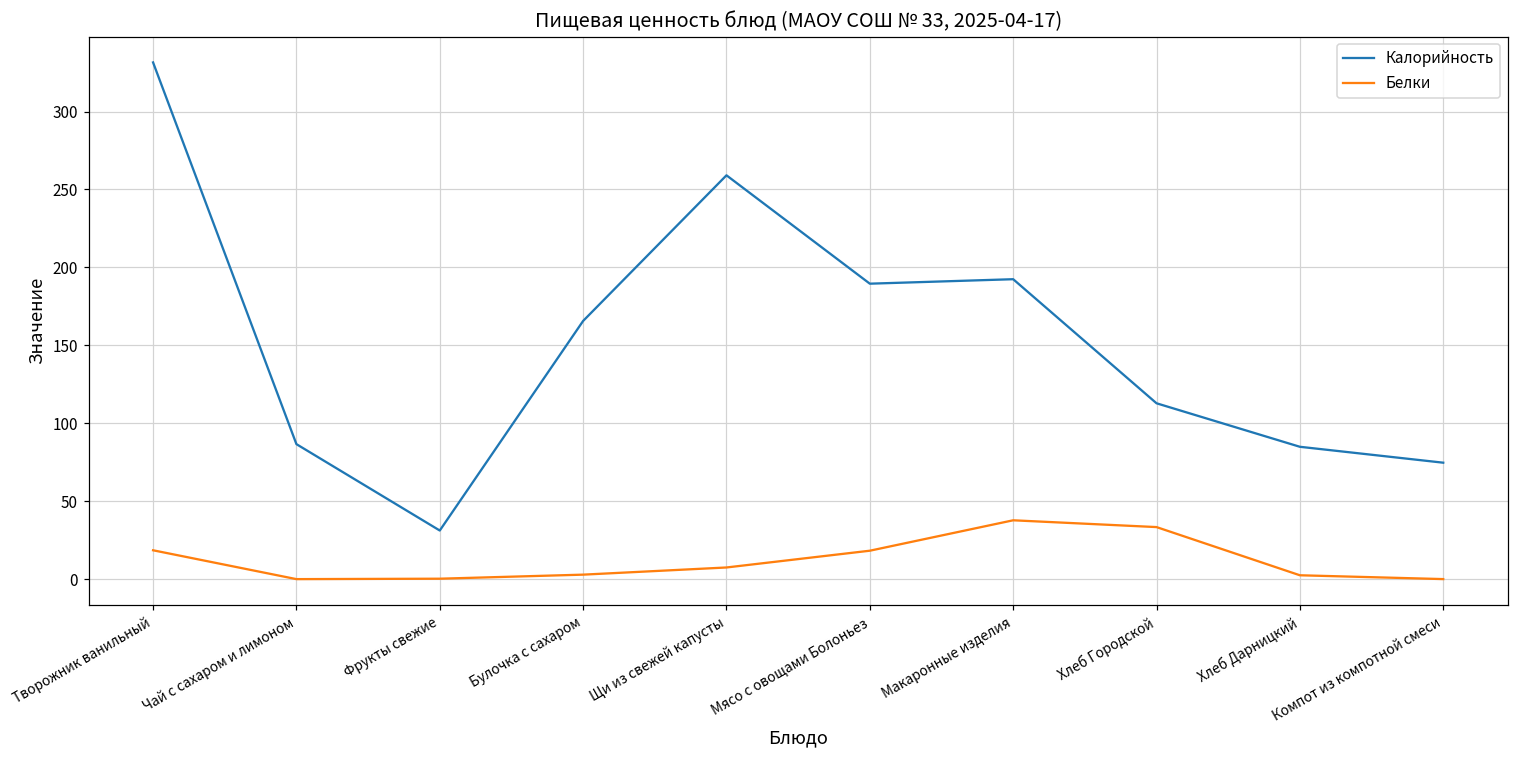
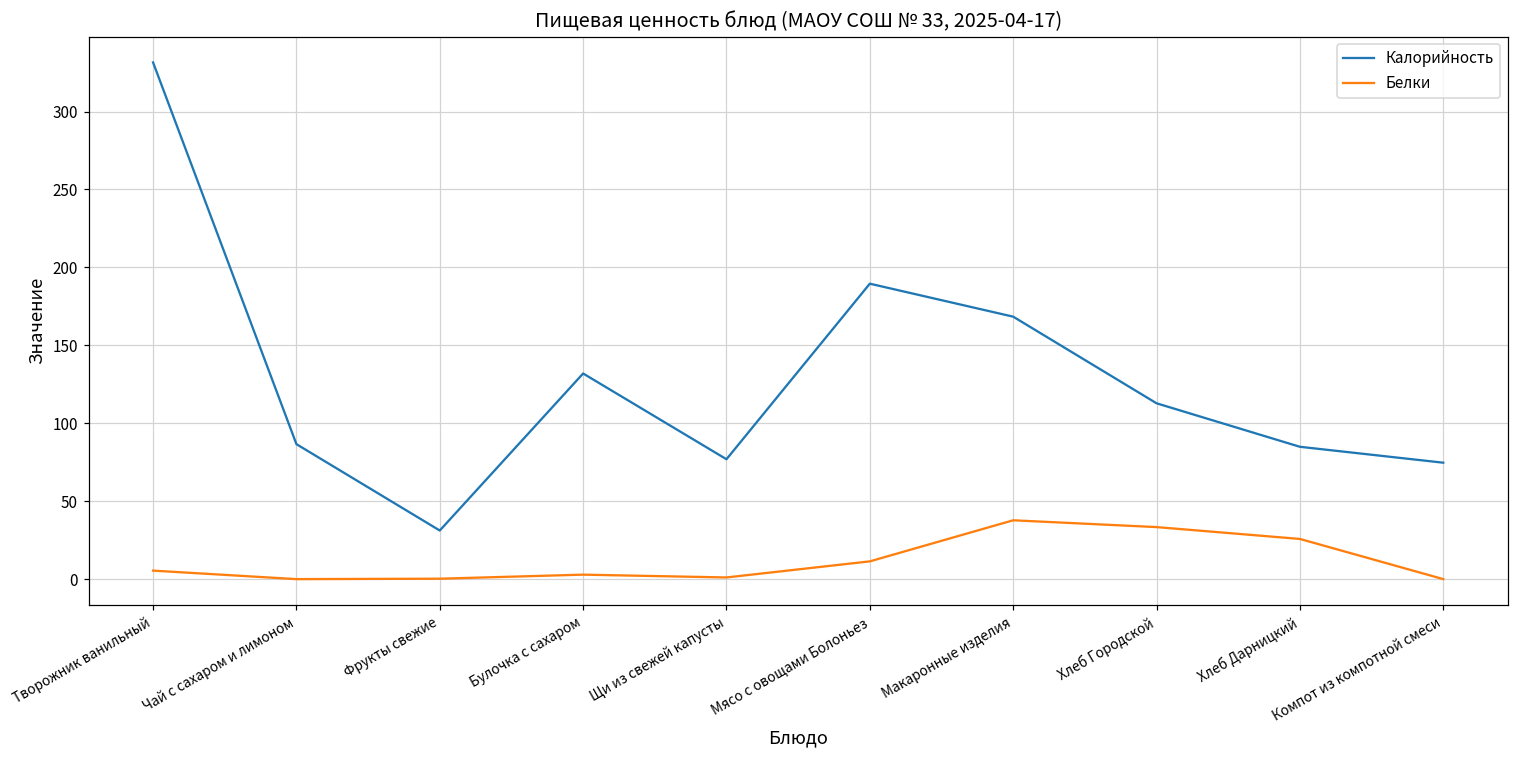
  {
    "Калорийность": {
      "Творожник ванильный": 332,
      "Чай с сахаром и лимоном": 87,
      "Фрукты свежие": 31,
-     "Булочка с сахаром": 166,
-     "Щи из свежей капусты": 259,
+     "Булочка с сахаром": 132,
+     "Щи из свежей капусты": 77,
      "Мясо с овощами Болоньез": 190,
-     "Макаронные изделия": 192,
+     "Макаронные изделия": 168,
      "Хлеб Городской": 113,
      "Хлеб Дарницкий": 85,
      "Компот из компотной смеси": 75
    },
    "Белки": {
-     "Творожник ванильный": 19,
+     "Творожник ванильный": 6,
      "Чай с сахаром и лимоном": 0,
      "Фрукты свежие": 0,
      "Булочка с сахаром": 3,
-     "Щи из свежей капусты": 8,
-     "Мясо с овощами Болоньез": 18,
+     "Щи из свежей капусты": 1,
+     "Мясо с овощами Болоньез": 12,
      "Макаронные изделия": 38,
      "Хлеб Городской": 34,
-     "Хлеб Дарницкий": 3,
+     "Хлеб Дарницкий": 26,
      "Компот из компотной смеси": 0
    }
  }
